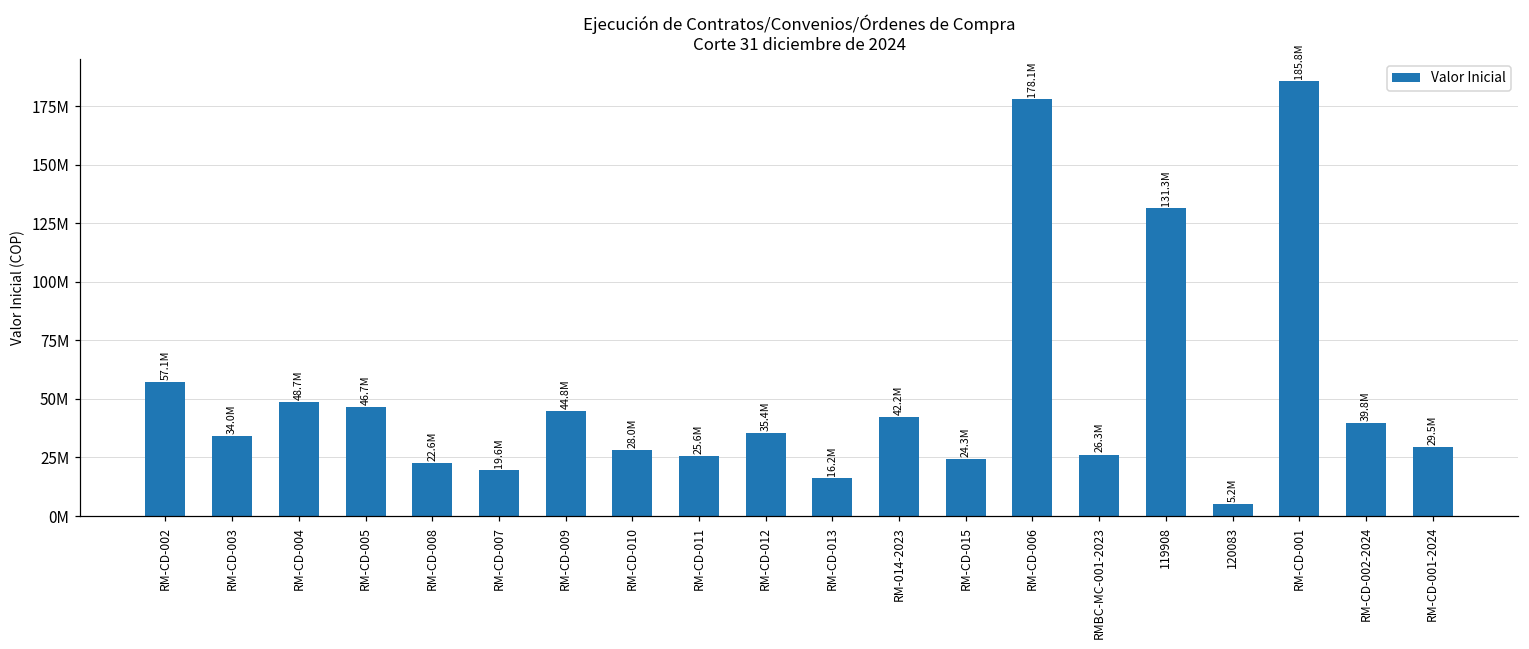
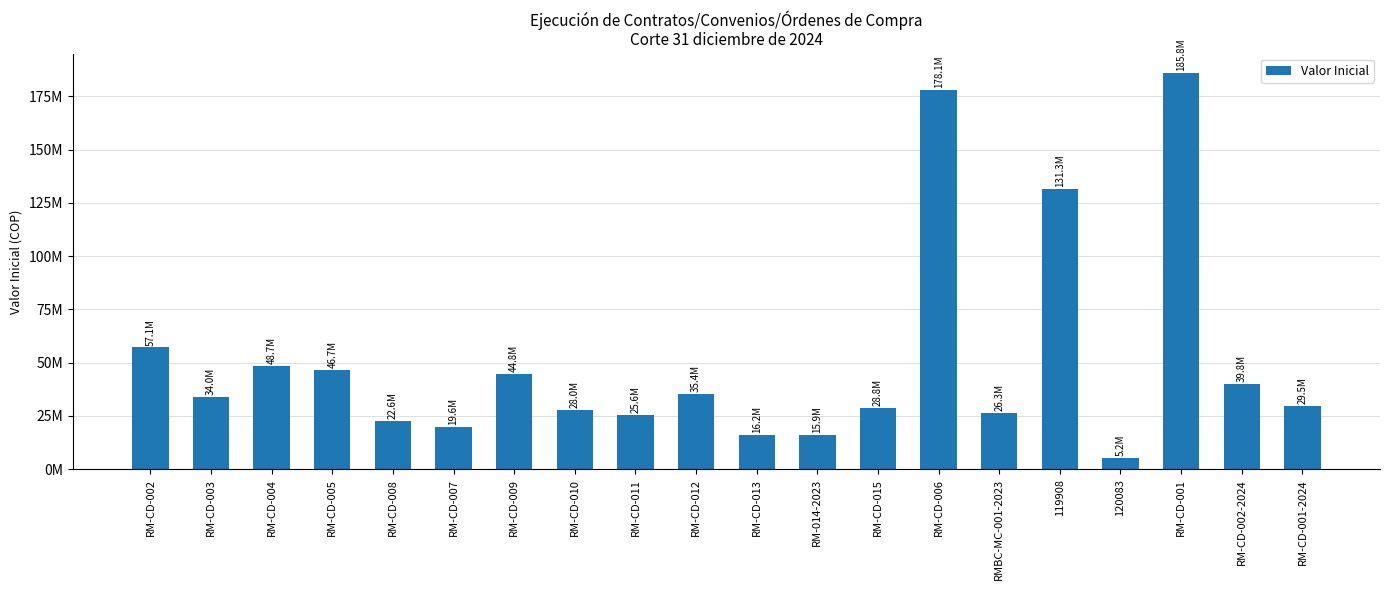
  {
    "RM-CD-002": "57.1M",
    "RM-CD-003": "34.0M",
    "RM-CD-004": "48.7M",
    "RM-CD-005": "46.7M",
    "RM-CD-008": "22.6M",
    "RM-CD-007": "19.6M",
    "RM-CD-009": "44.8M",
    "RM-CD-010": "28.0M",
    "RM-CD-011": "25.6M",
    "RM-CD-012": "35.4M",
    "RM-CD-013": "16.2M",
-   "RM-014-2023": "42.2M",
-   "RM-CD-015": "24.3M",
+   "RM-014-2023": "15.9M",
+   "RM-CD-015": "28.8M",
    "RM-CD-006": "178.1M",
    "RMBC-MC-001-2023": "26.3M",
    "119908": "131.3M",
    "120083": "5.2M",
    "RM-CD-001": "185.8M",
    "RM-CD-002-2024": "39.8M",
    "RM-CD-001-2024": "29.5M"
  }
